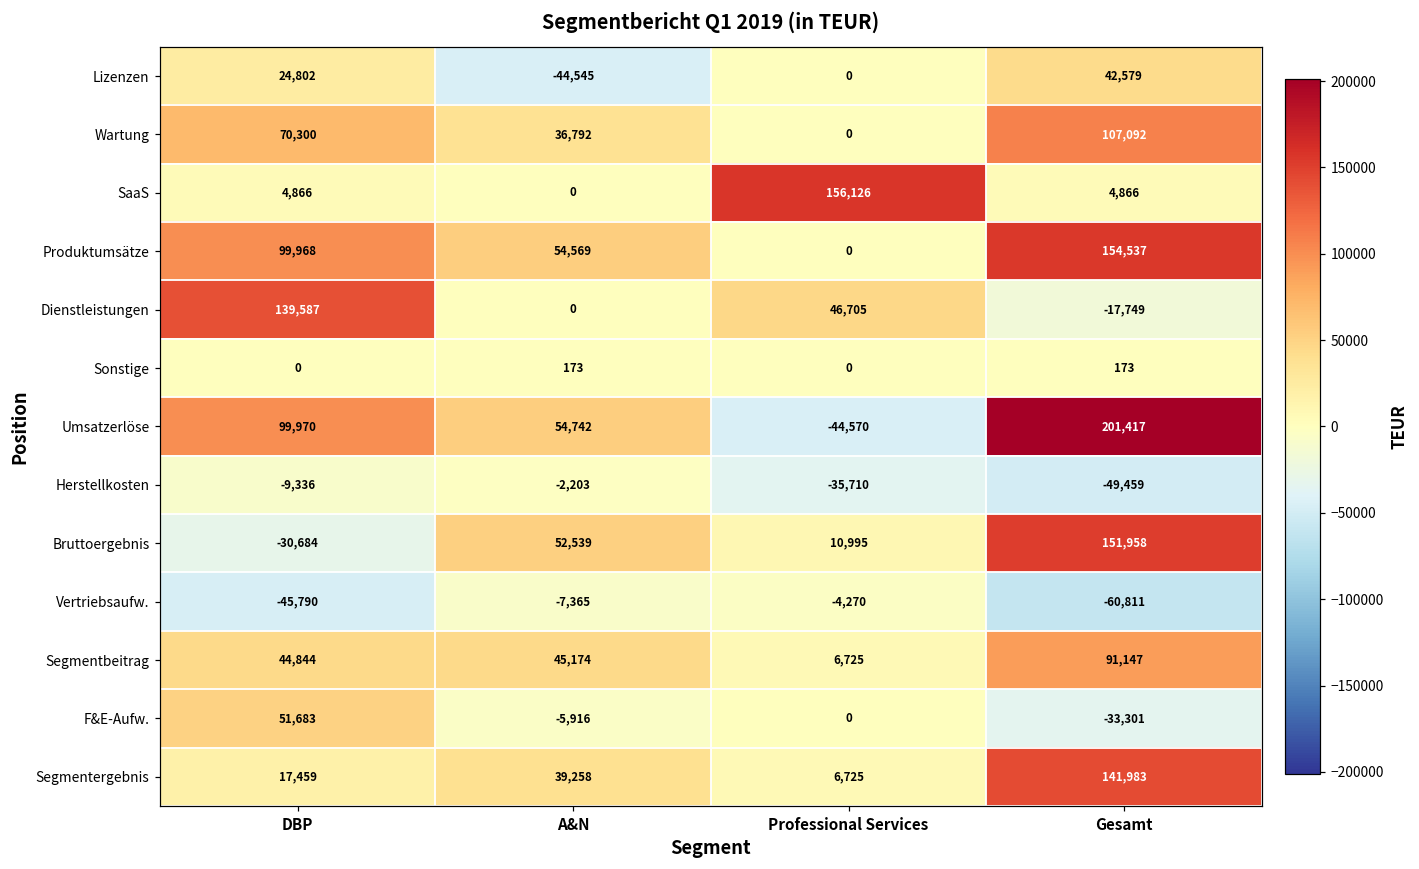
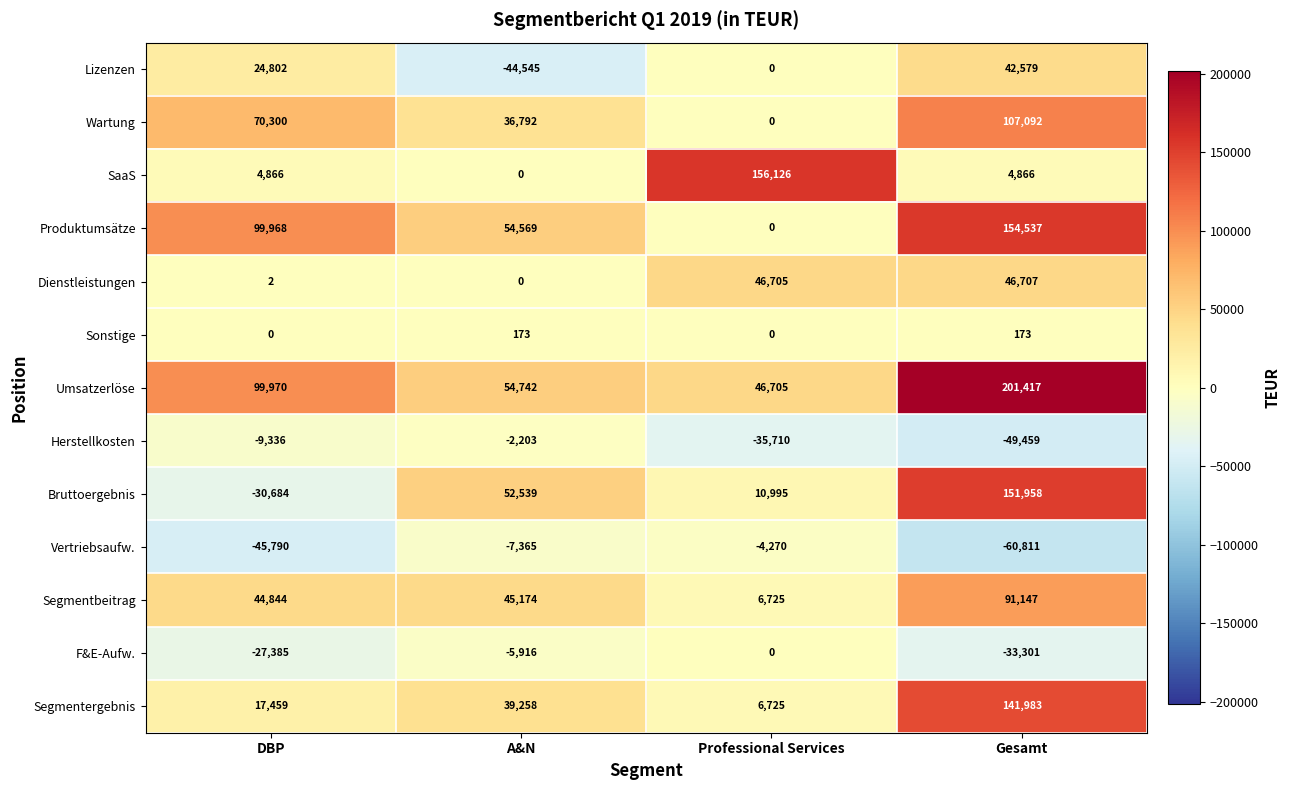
  {
    "Lizenzen": {
      "DBP": "24,802",
      "A&N": "-44,545",
      "Professional Services": "0",
      "Gesamt": "42,579"
    },
    "Wartung": {
      "DBP": "70,300",
      "A&N": "36,792",
      "Professional Services": "0",
      "Gesamt": "107,092"
    },
    "SaaS": {
      "DBP": "4,866",
      "A&N": "0",
      "Professional Services": "156,126",
      "Gesamt": "4,866"
    },
    "Produktumsätze": {
      "DBP": "99,968",
      "A&N": "54,569",
      "Professional Services": "0",
      "Gesamt": "154,537"
    },
    "Dienstleistungen": {
-     "DBP": "139,587",
+     "DBP": "2",
      "A&N": "0",
      "Professional Services": "46,705",
-     "Gesamt": "-17,749"
+     "Gesamt": "46,707"
    },
    "Sonstige": {
      "DBP": "0",
      "A&N": "173",
      "Professional Services": "0",
      "Gesamt": "173"
    },
    "Umsatzerlöse": {
      "DBP": "99,970",
      "A&N": "54,742",
-     "Professional Services": "-44,570",
+     "Professional Services": "46,705",
      "Gesamt": "201,417"
    },
    "Herstellkosten": {
      "DBP": "-9,336",
      "A&N": "-2,203",
      "Professional Services": "-35,710",
      "Gesamt": "-49,459"
    },
    "Bruttoergebnis": {
      "DBP": "-30,684",
      "A&N": "52,539",
      "Professional Services": "10,995",
      "Gesamt": "151,958"
    },
    "Vertriebsaufw.": {
      "DBP": "-45,790",
      "A&N": "-7,365",
      "Professional Services": "-4,270",
      "Gesamt": "-60,811"
    },
    "Segmentbeitrag": {
      "DBP": "44,844",
      "A&N": "45,174",
      "Professional Services": "6,725",
      "Gesamt": "91,147"
    },
    "F&E-Aufw.": {
-     "DBP": "51,683",
+     "DBP": "-27,385",
      "A&N": "-5,916",
      "Professional Services": "0",
      "Gesamt": "-33,301"
    },
    "Segmentergebnis": {
      "DBP": "17,459",
      "A&N": "39,258",
      "Professional Services": "6,725",
      "Gesamt": "141,983"
    }
  }
